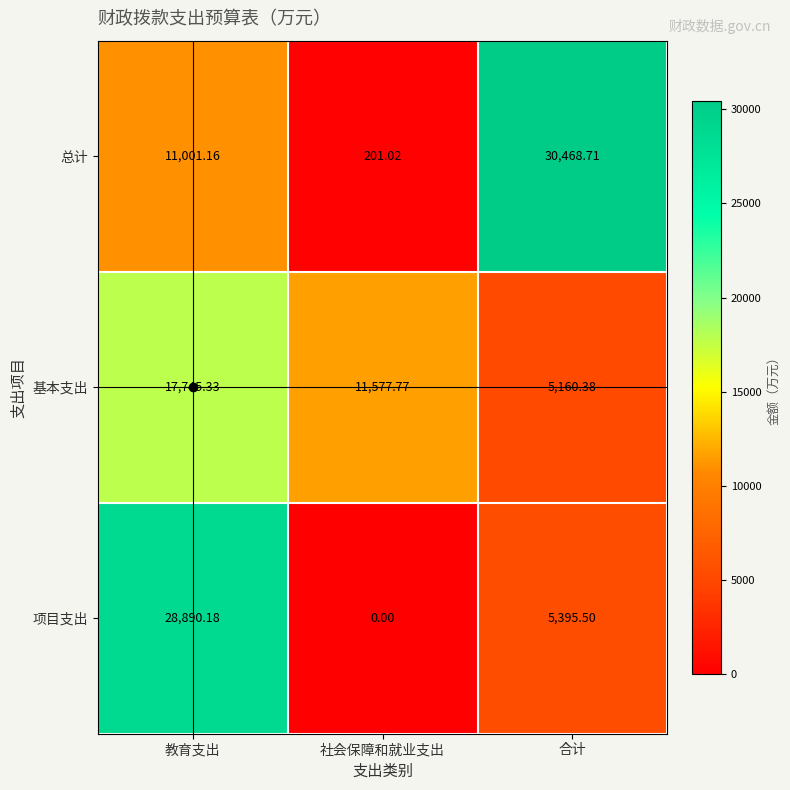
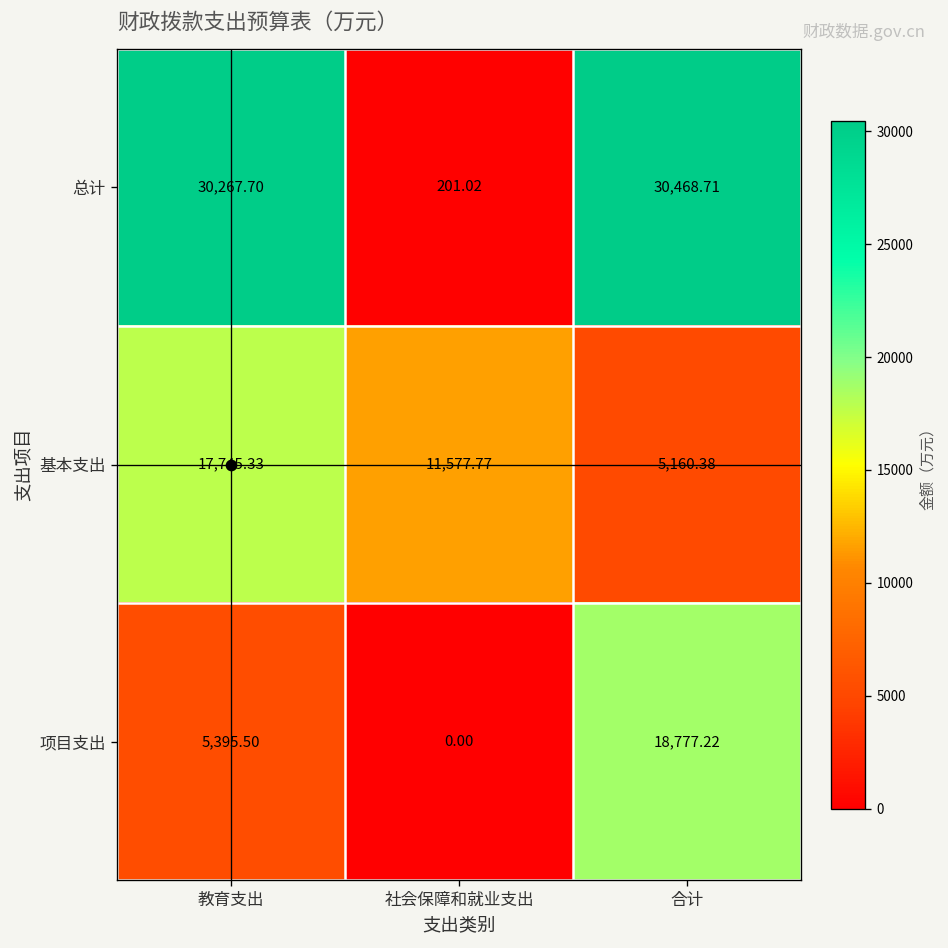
  {
    "总计": {
-     "教育支出": "11,001.16",
+     "教育支出": "30,267.70",
      "社会保障和就业支出": "201.02",
      "合计": "30,468.71"
    },
    "基本支出": {
      "社会保障和就业支出": "11,577.77",
      "合计": "5,160.38"
    },
    "项目支出": {
-     "教育支出": "28,890.18",
+     "教育支出": "5,395.50",
      "社会保障和就业支出": "0.00",
-     "合计": "5,395.50"
+     "合计": "18,777.22"
    }
  }
